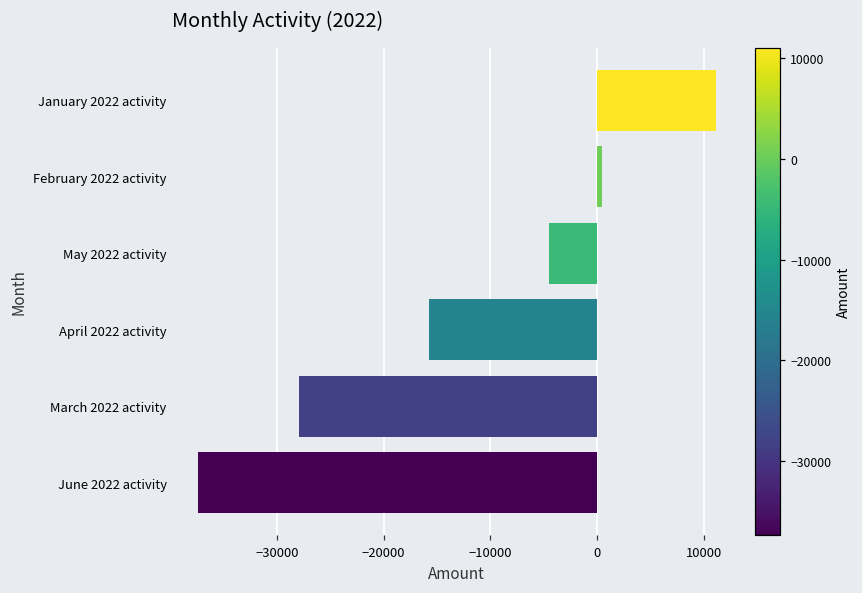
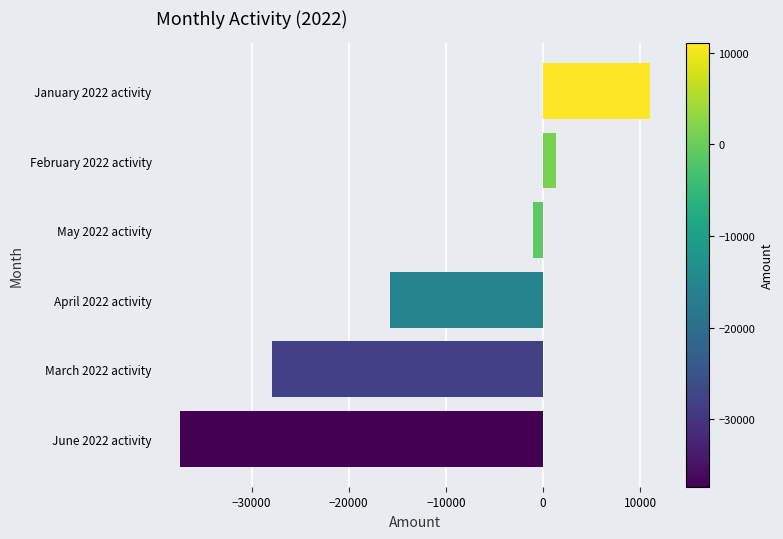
  {
    "January 2022 activity": 11000,
-   "February 2022 activity": 0,
-   "May 2022 activity": -5000,
+   "February 2022 activity": 1000,
+   "May 2022 activity": -1000,
    "April 2022 activity": -16000,
    "March 2022 activity": -28000,
    "June 2022 activity": -37000
  }
